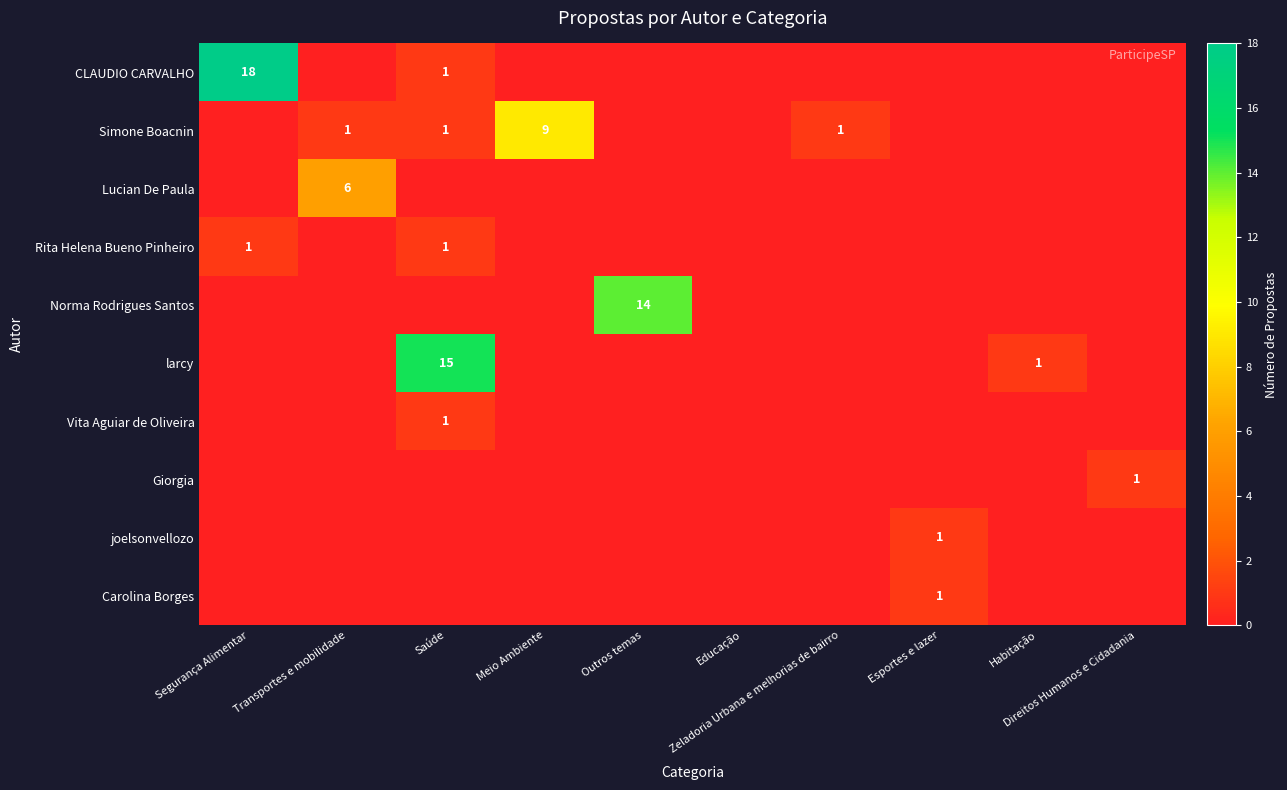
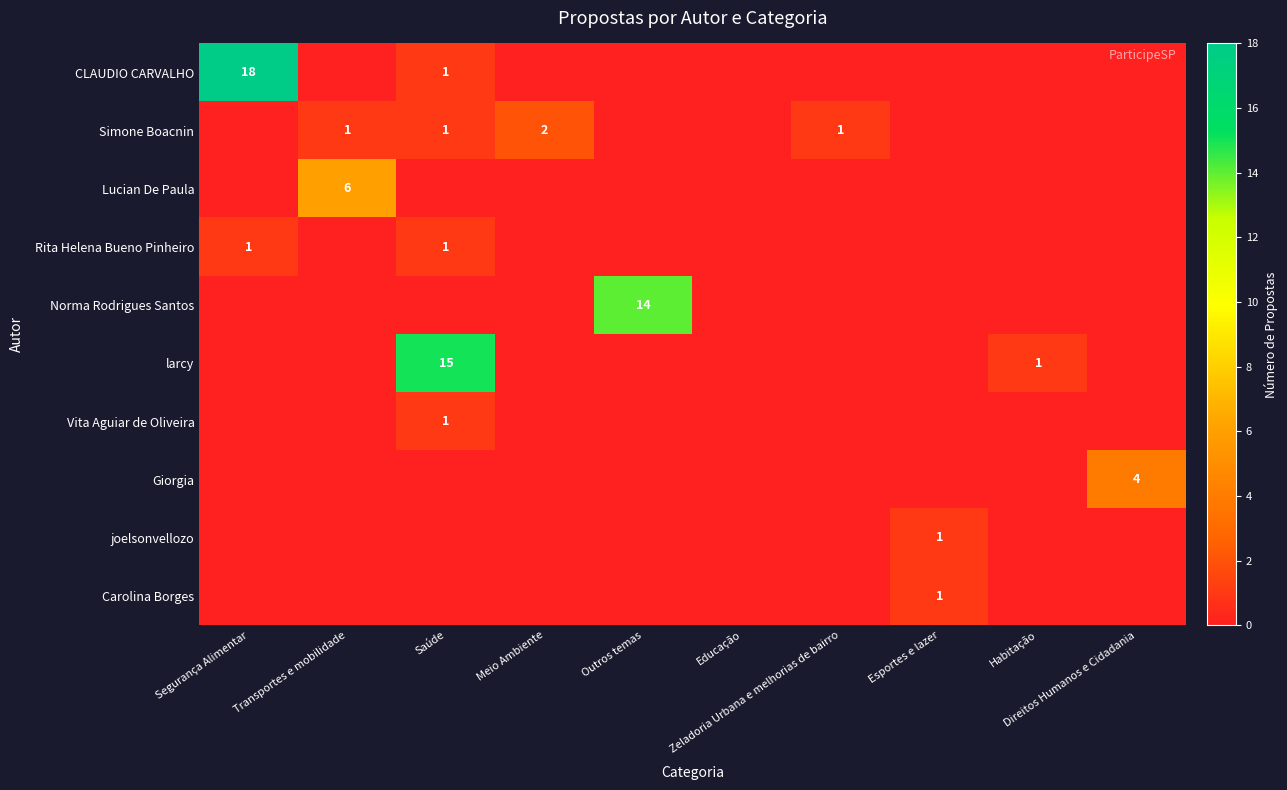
  {
    "CLAUDIO CARVALHO": {
      "Segurança Alimentar": 18,
      "Saúde": 1
    },
    "Simone Boacnin": {
      "Transportes e mobilidade": 1,
      "Saúde": 1,
-     "Meio Ambiente": 9,
+     "Meio Ambiente": 2,
      "Zeladoria Urbana e melhorias de bairro": 1
    },
    "Lucian De Paula": {
      "Transportes e mobilidade": 6
    },
    "Rita Helena Bueno Pinheiro": {
      "Segurança Alimentar": 1,
      "Saúde": 1
    },
    "Norma Rodrigues Santos": {
      "Outros temas": 14
    },
    "larcy": {
      "Saúde": 15,
      "Habitação": 1
    },
    "Vita Aguiar de Oliveira": {
      "Saúde": 1
    },
    "Giorgia": {
-     "Direitos Humanos e Cidadania": 1
+     "Direitos Humanos e Cidadania": 4
    },
    "joelsonvellozo": {
      "Esportes e lazer": 1
    },
    "Carolina Borges": {
      "Esportes e lazer": 1
    }
  }
